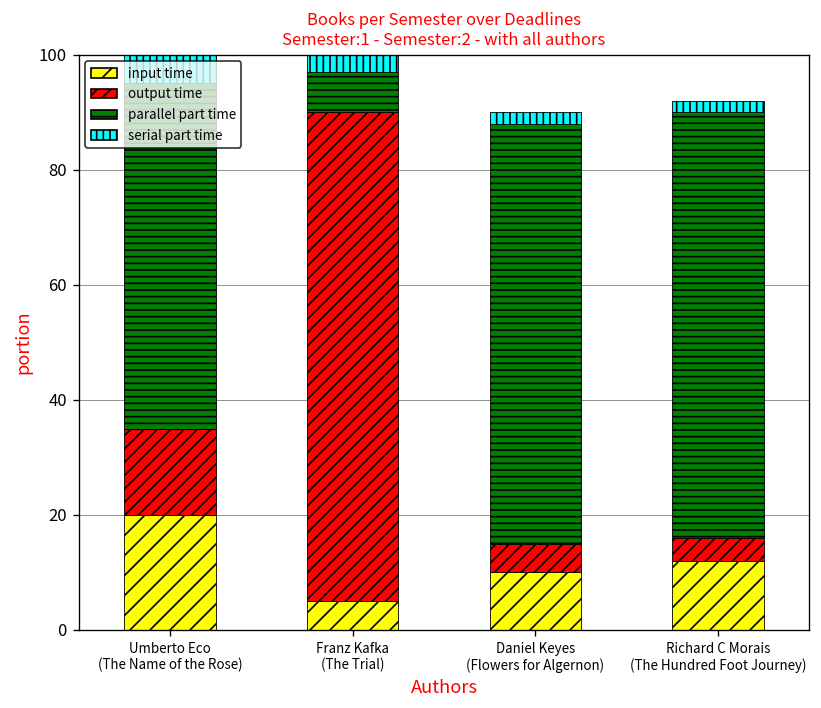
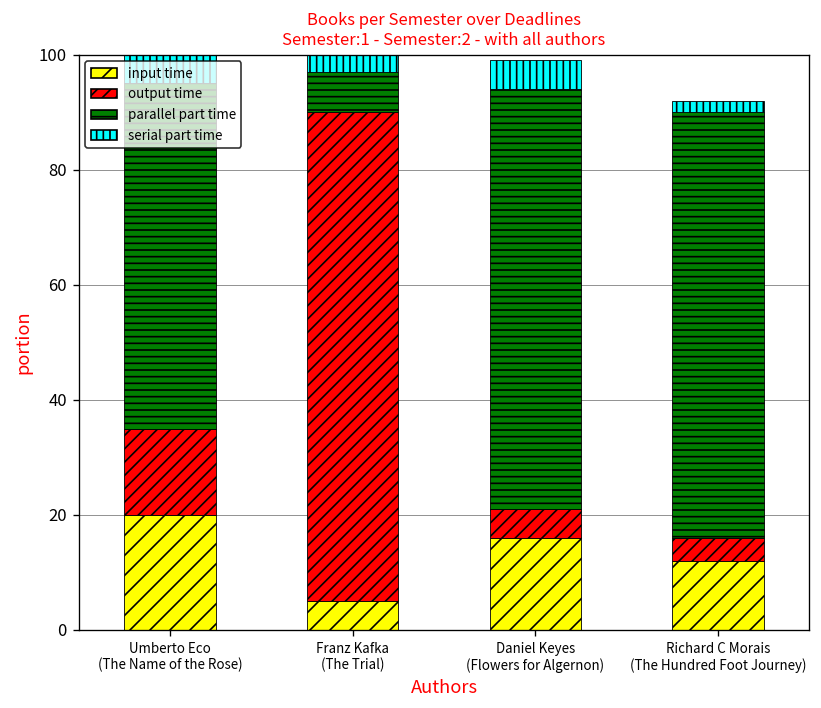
  {
    "input time": {
      "Umberto Eco (The Name of the Rose)": 20,
      "Franz Kafka (The Trial)": 5,
-     "Daniel Keyes (Flowers for Algernon)": 10,
+     "Daniel Keyes (Flowers for Algernon)": 16,
      "Richard C Morais (The Hundred Foot Journey)": 12
    },
    "output time": {
      "Umberto Eco (The Name of the Rose)": 15,
      "Franz Kafka (The Trial)": 85,
      "Daniel Keyes (Flowers for Algernon)": 5,
      "Richard C Morais (The Hundred Foot Journey)": 4
    },
    "parallel part time": {
      "Franz Kafka (The Trial)": 7,
      "Daniel Keyes (Flowers for Algernon)": 73,
      "Richard C Morais (The Hundred Foot Journey)": 74
    },
    "serial part time": {
      "Umberto Eco (The Name of the Rose)": 5,
      "Franz Kafka (The Trial)": 3,
-     "Daniel Keyes (Flowers for Algernon)": 2,
+     "Daniel Keyes (Flowers for Algernon)": 5,
      "Richard C Morais (The Hundred Foot Journey)": 2
    }
  }
